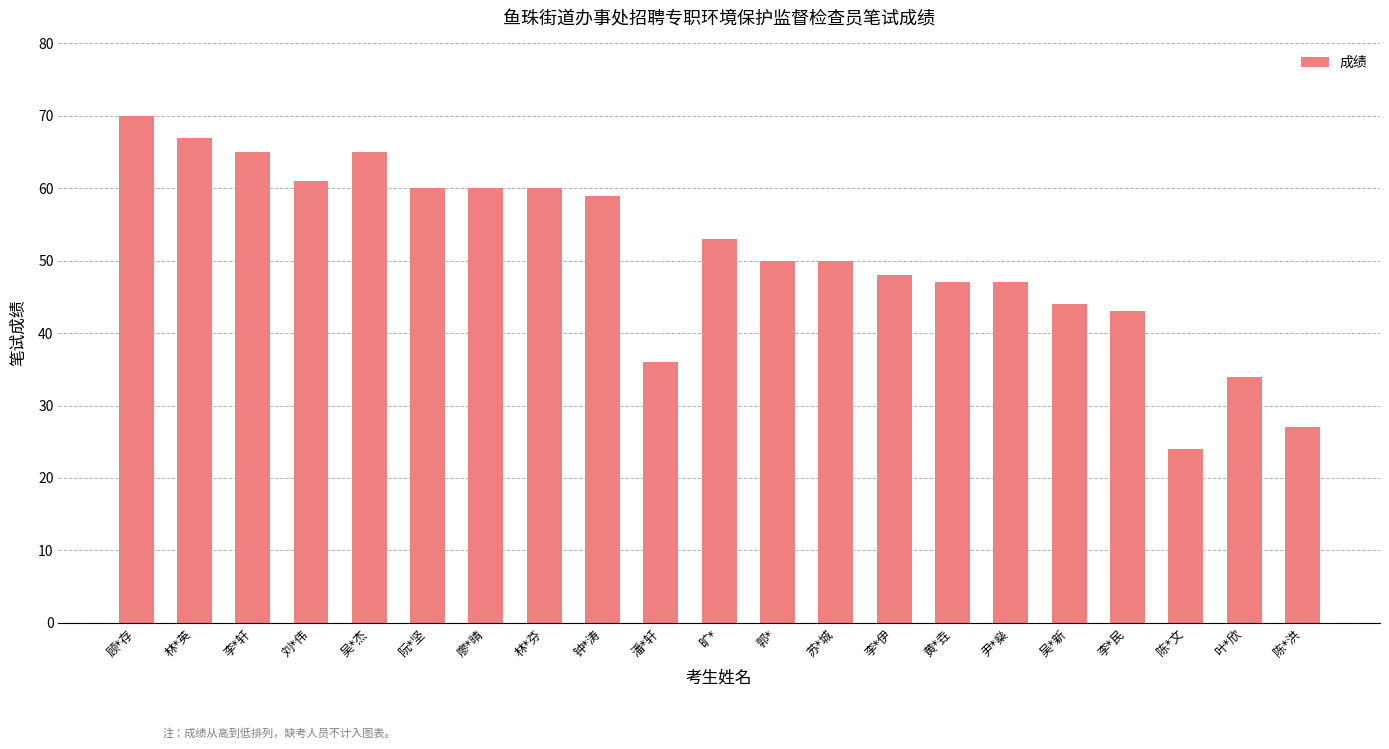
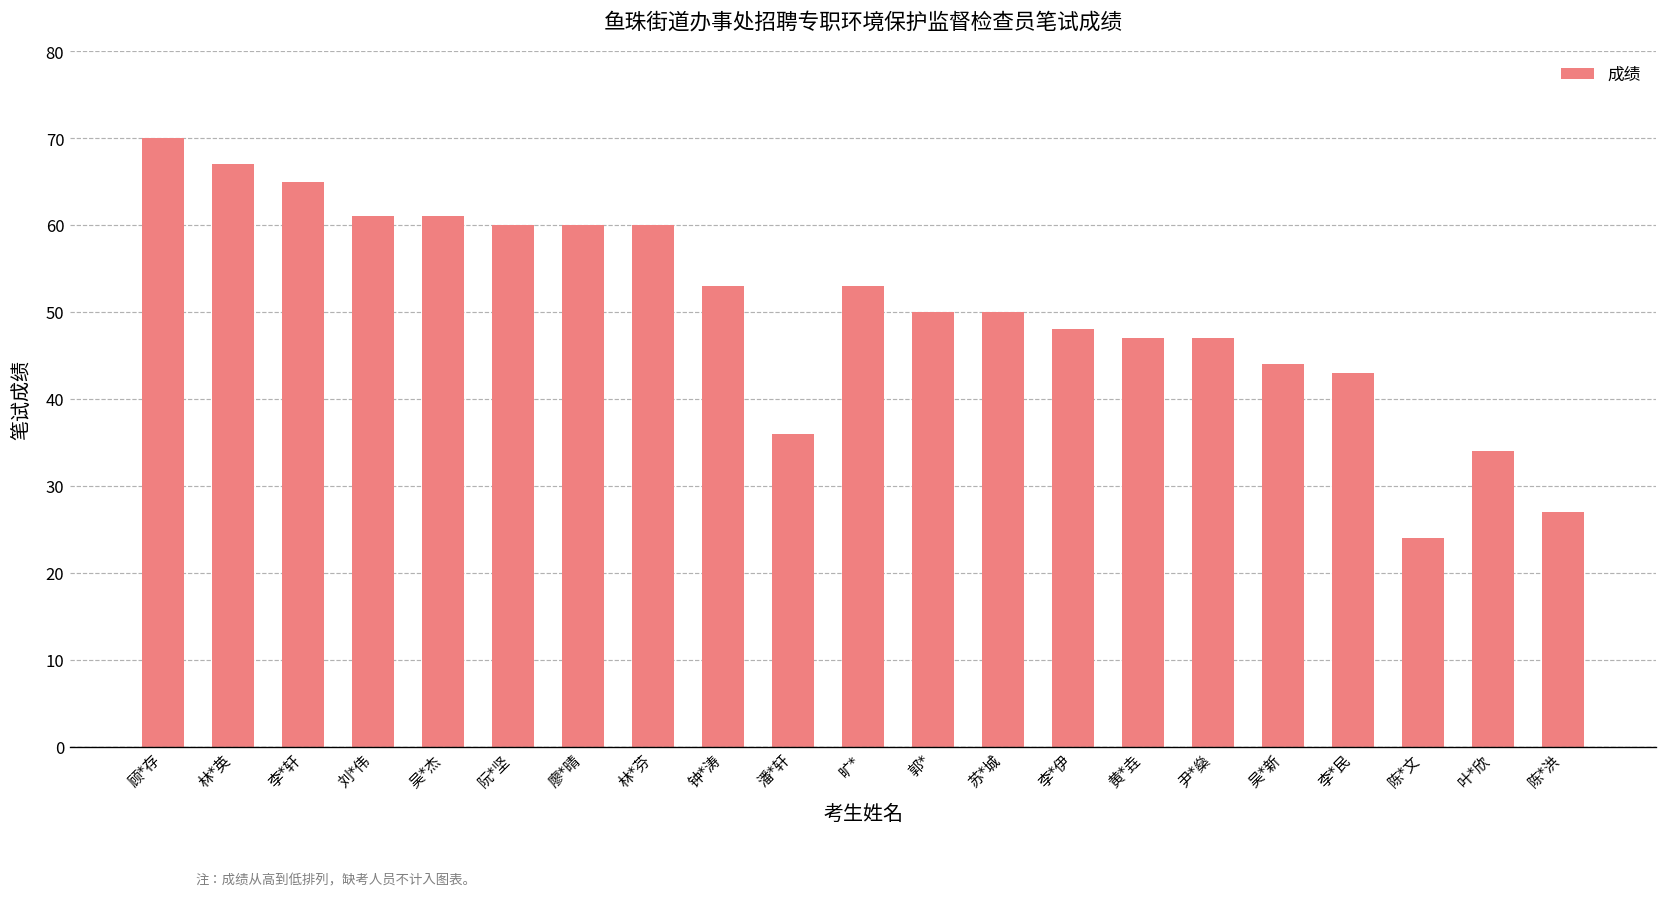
  {
    "顾*存": 70,
    "林*英": 67,
    "李*轩": 65,
    "刘*伟": 61,
-   "吴*杰": 65,
+   "吴*杰": 61,
    "阮*坚": 60,
    "廖*晴": 60,
    "林*芬": 60,
-   "钟*涛": 59,
+   "钟*涛": 53,
    "潘*轩": 36,
    "旷*": 53,
    "郭*": 50,
    "苏*城": 50,
    "李*伊": 48,
    "黄*垚": 47,
    "尹*燊": 47,
    "吴*新": 44,
    "李*民": 43,
    "陈*文": 24,
    "叶*欣": 34,
    "陈*洪": 27
  }
